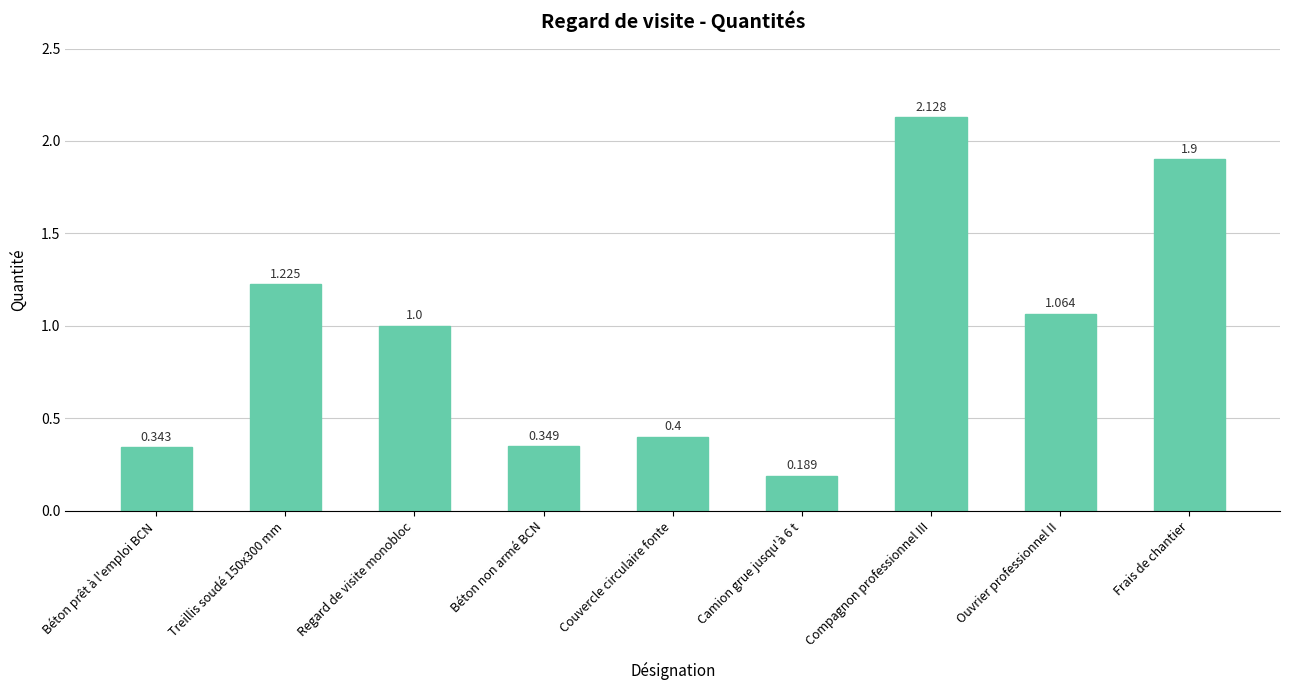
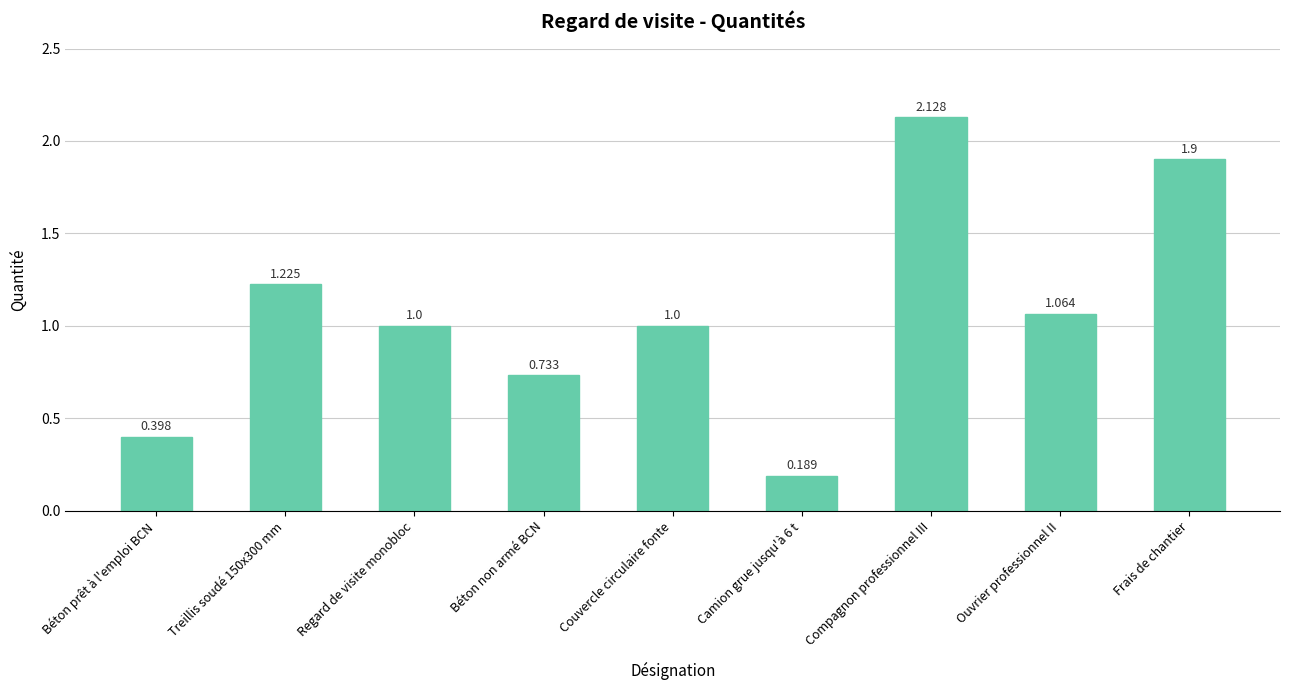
  {
-   "Béton prêt à l'emploi BCN": 0.343,
+   "Béton prêt à l'emploi BCN": 0.398,
    "Treillis soudé 150x300 mm": 1.225,
    "Regard de visite monobloc": 1.0,
-   "Béton non armé BCN": 0.349,
-   "Couvercle circulaire fonte": 0.4,
+   "Béton non armé BCN": 0.733,
+   "Couvercle circulaire fonte": 1.0,
    "Camion grue jusqu'à 6 t": 0.189,
    "Compagnon professionnel III": 2.128,
    "Ouvrier professionnel II": 1.064,
    "Frais de chantier": 1.9
  }
